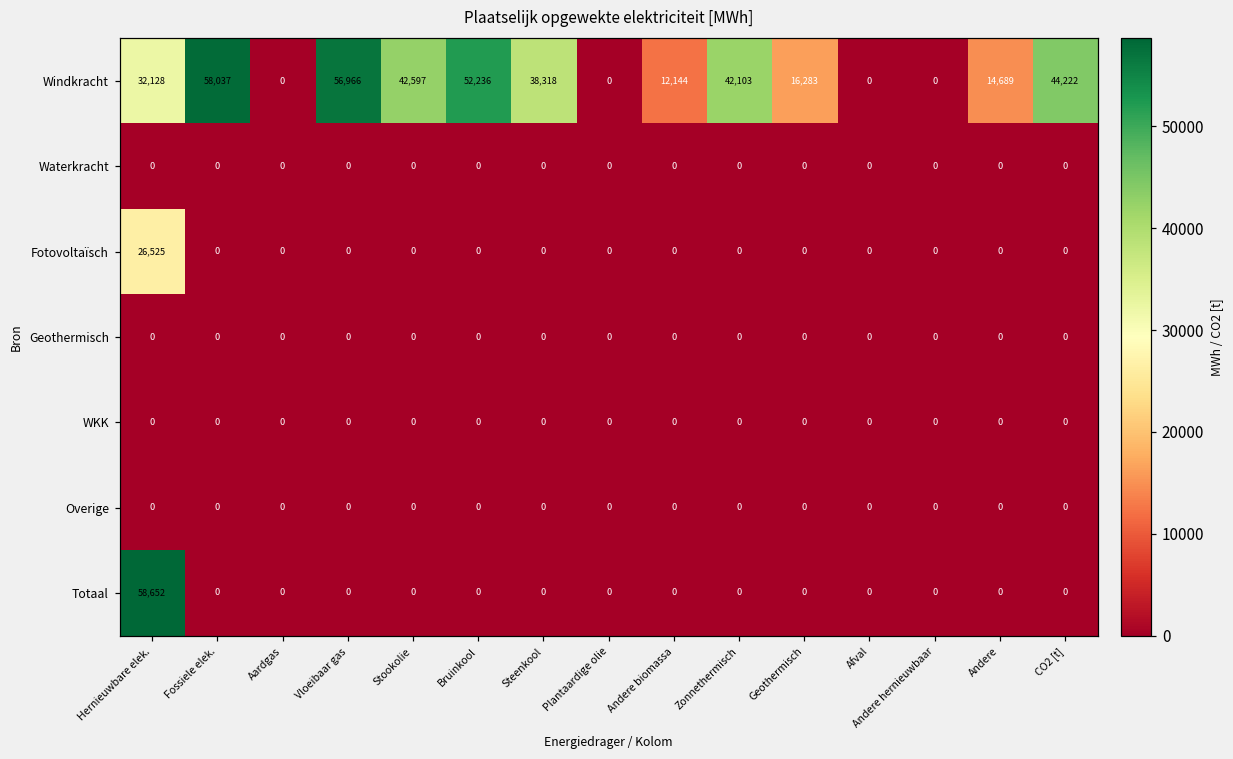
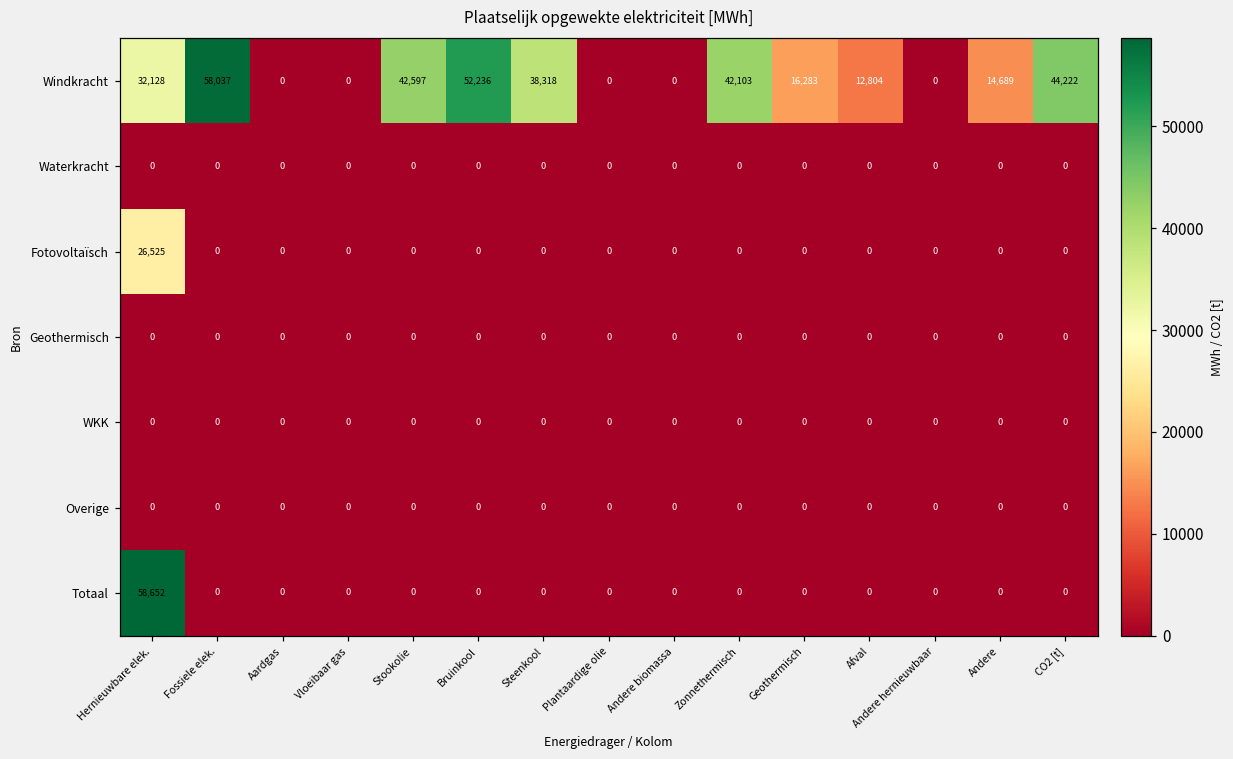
  {
    "Windkracht": {
      "Hernieuwbare elek.": "32,128",
      "Fossiele elek.": "58,037",
      "Aardgas": "0",
-     "Vloeibaar gas": "56,966",
+     "Vloeibaar gas": "0",
      "Stookolie": "42,597",
      "Bruinkool": "52,236",
      "Steenkool": "38,318",
      "Plantaardige olie": "0",
-     "Andere biomassa": "12,144",
+     "Andere biomassa": "0",
      "Zonnethermisch": "42,103",
      "Geothermisch": "16,283",
-     "Afval": "0",
+     "Afval": "12,804",
      "Andere hernieuwbaar": "0",
      "Andere": "14,689",
      "CO2 [t]": "44,222"
    },
    "Waterkracht": {
      "Hernieuwbare elek.": "0",
      "Fossiele elek.": "0",
      "Aardgas": "0",
      "Vloeibaar gas": "0",
      "Stookolie": "0",
      "Bruinkool": "0",
      "Steenkool": "0",
      "Plantaardige olie": "0",
      "Andere biomassa": "0",
      "Zonnethermisch": "0",
      "Geothermisch": "0",
      "Afval": "0",
      "Andere hernieuwbaar": "0",
      "Andere": "0",
      "CO2 [t]": "0"
    },
    "Fotovoltaïsch": {
      "Hernieuwbare elek.": "26,525",
      "Fossiele elek.": "0",
      "Aardgas": "0",
      "Vloeibaar gas": "0",
      "Stookolie": "0",
      "Bruinkool": "0",
      "Steenkool": "0",
      "Plantaardige olie": "0",
      "Andere biomassa": "0",
      "Zonnethermisch": "0",
      "Geothermisch": "0",
      "Afval": "0",
      "Andere hernieuwbaar": "0",
      "Andere": "0",
      "CO2 [t]": "0"
    },
    "Geothermisch": {
      "Hernieuwbare elek.": "0",
      "Fossiele elek.": "0",
      "Aardgas": "0",
      "Vloeibaar gas": "0",
      "Stookolie": "0",
      "Bruinkool": "0",
      "Steenkool": "0",
      "Plantaardige olie": "0",
      "Andere biomassa": "0",
      "Zonnethermisch": "0",
      "Geothermisch": "0",
      "Afval": "0",
      "Andere hernieuwbaar": "0",
      "Andere": "0",
      "CO2 [t]": "0"
    },
    "WKK": {
      "Hernieuwbare elek.": "0",
      "Fossiele elek.": "0",
      "Aardgas": "0",
      "Vloeibaar gas": "0",
      "Stookolie": "0",
      "Bruinkool": "0",
      "Steenkool": "0",
      "Plantaardige olie": "0",
      "Andere biomassa": "0",
      "Zonnethermisch": "0",
      "Geothermisch": "0",
      "Afval": "0",
      "Andere hernieuwbaar": "0",
      "Andere": "0",
      "CO2 [t]": "0"
    },
    "Overige": {
      "Hernieuwbare elek.": "0",
      "Fossiele elek.": "0",
      "Aardgas": "0",
      "Vloeibaar gas": "0",
      "Stookolie": "0",
      "Bruinkool": "0",
      "Steenkool": "0",
      "Plantaardige olie": "0",
      "Andere biomassa": "0",
      "Zonnethermisch": "0",
      "Geothermisch": "0",
      "Afval": "0",
      "Andere hernieuwbaar": "0",
      "Andere": "0",
      "CO2 [t]": "0"
    },
    "Totaal": {
      "Hernieuwbare elek.": "58,652",
      "Fossiele elek.": "0",
      "Aardgas": "0",
      "Vloeibaar gas": "0",
      "Stookolie": "0",
      "Bruinkool": "0",
      "Steenkool": "0",
      "Plantaardige olie": "0",
      "Andere biomassa": "0",
      "Zonnethermisch": "0",
      "Geothermisch": "0",
      "Afval": "0",
      "Andere hernieuwbaar": "0",
      "Andere": "0",
      "CO2 [t]": "0"
    }
  }
